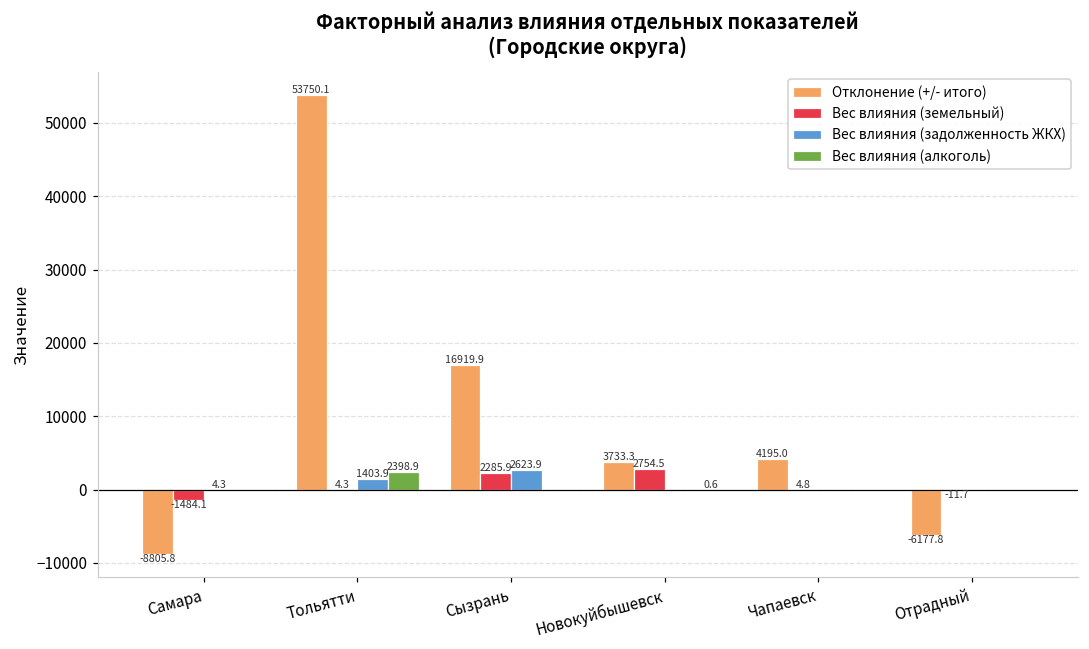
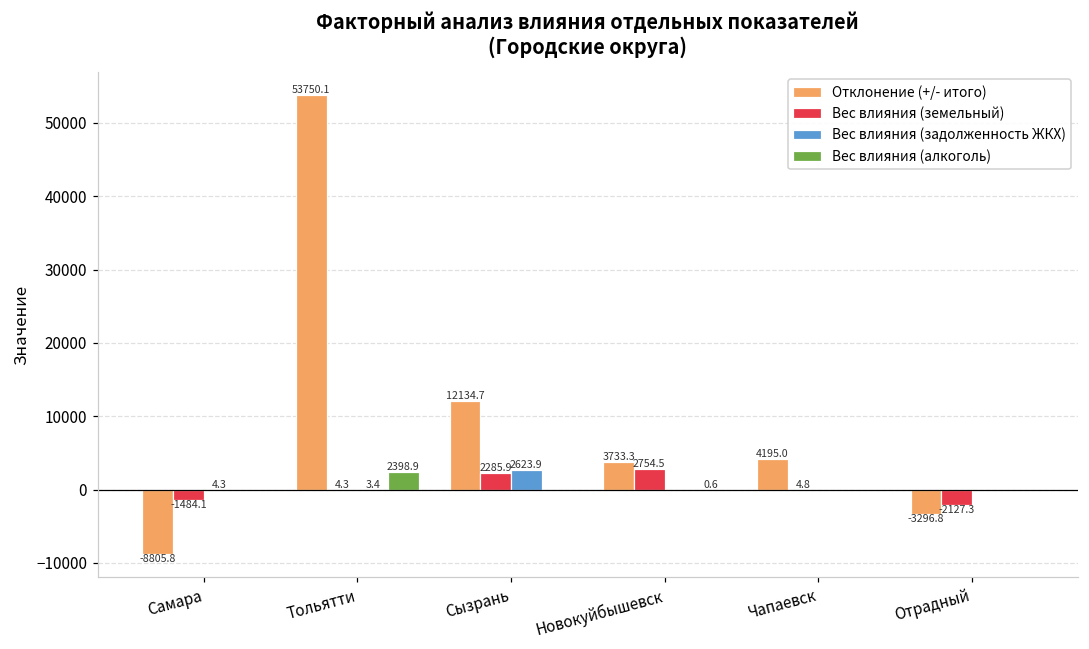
  {
    "Отклонение (+/- итого)": {
      "Самара": -8805.8,
      "Тольятти": 53750.1,
-     "Сызрань": 16919.9,
+     "Сызрань": 12134.7,
      "Новокуйбышевск": 3733.3,
      "Чапаевск": 4195.0,
-     "Отрадный": -6177.8
+     "Отрадный": -3296.8
    },
    "Вес влияния (земельный)": {
      "Самара": -1484.1,
      "Тольятти": 4.3,
      "Сызрань": 2285.9,
      "Новокуйбышевск": 2754.5,
      "Чапаевск": 4.8,
-     "Отрадный": -11.7
+     "Отрадный": -2127.3
    },
    "Вес влияния (задолженность ЖКХ)": {
      "Самара": 4.3,
-     "Тольятти": 1403.9,
+     "Тольятти": 3.4,
      "Сызрань": 2623.9
    },
    "Вес влияния (алкоголь)": {
      "Тольятти": 2398.9,
      "Новокуйбышевск": 0.6
    }
  }
